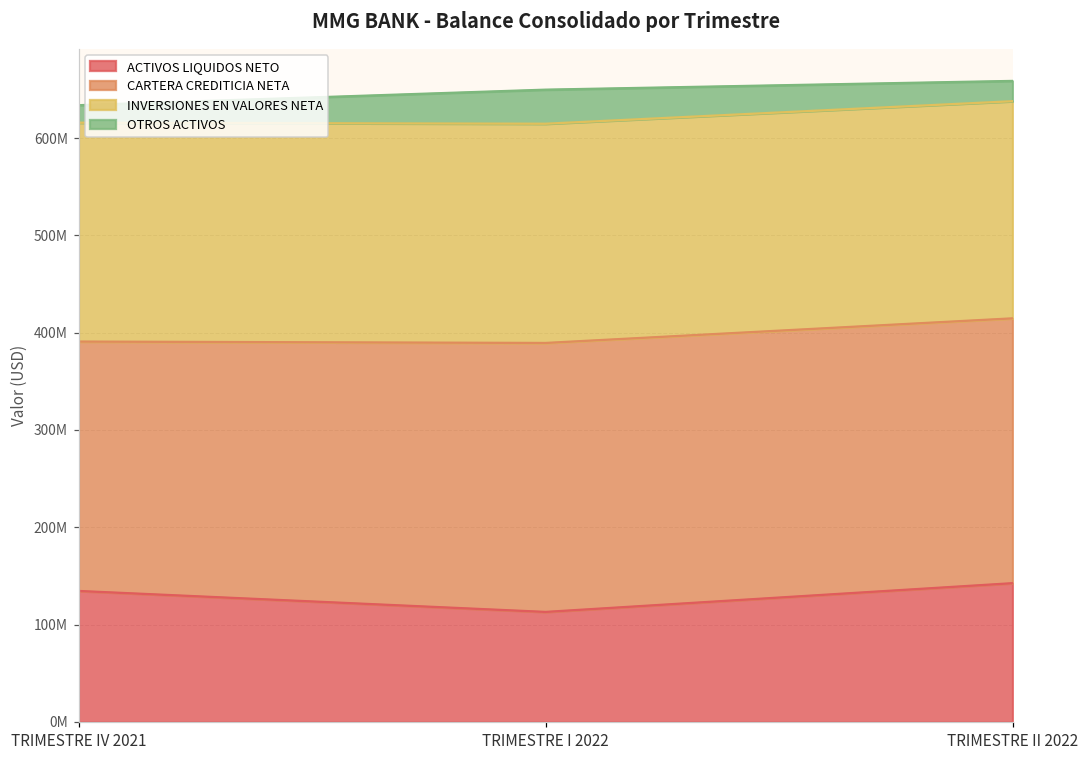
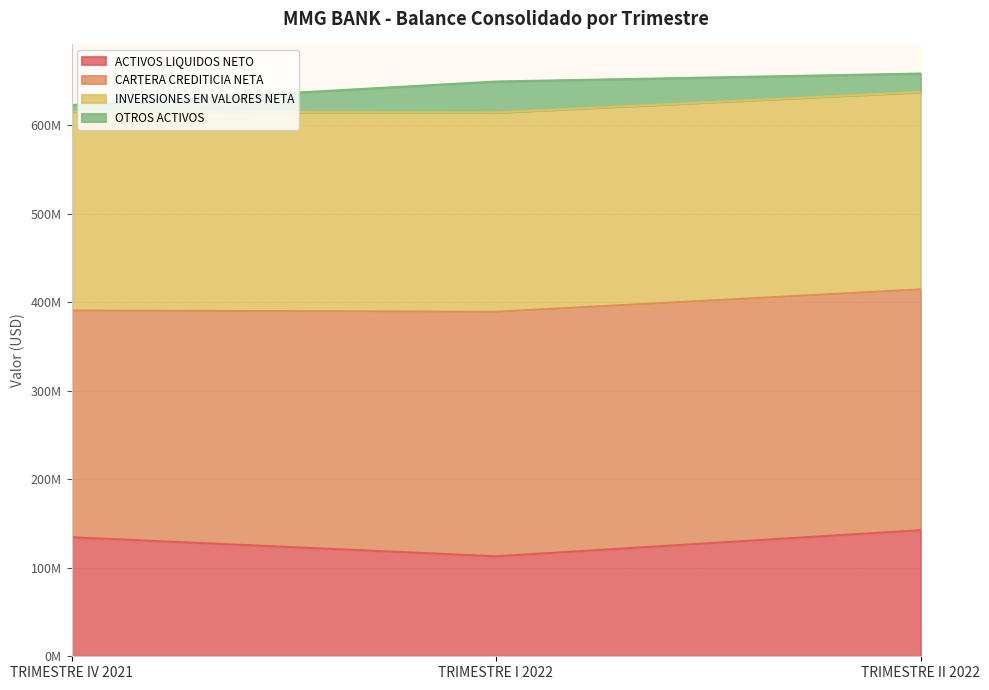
  {
    "OTROS ACTIVOS": {
-     "TRIMESTRE IV 2021": 20000000,
+     "TRIMESTRE IV 2021": 10000000,
      "TRIMESTRE I 2022": 40000000,
      "TRIMESTRE II 2022": 20000000
    }
  }
